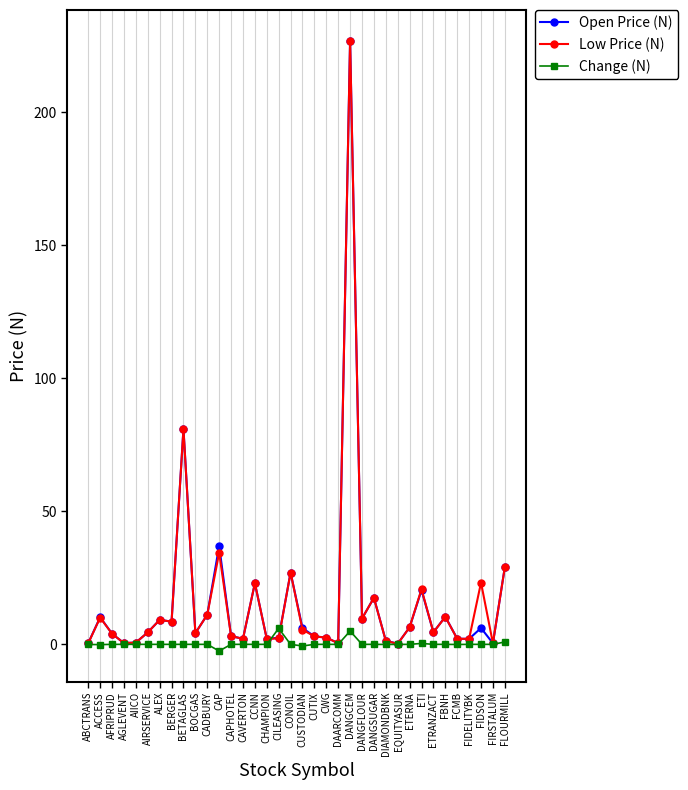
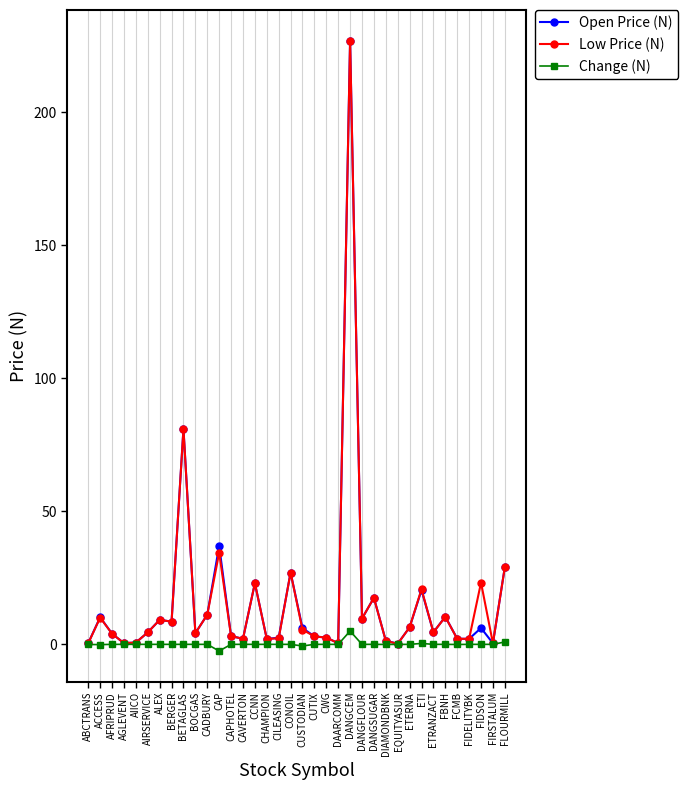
  {
    "Open Price (N)": {
      "CAP": 37,
      "FIDSON": 6
    },
    "Low Price (N)": {
      "CAP": 35,
      "FIDSON": 23
    },
    "Change (N)": {
      "ACCESS": 0,
      "AFRIPRUD": 0,
      "AIRSERVICE": 0,
      "ALEX": 0,
      "BERGER": 0,
      "BETAGLAS": 0,
      "BOCGAS": 0,
      "CADBURY": 0,
      "CAP": -3,
      "CAPHOTEL": 0,
      "CAVERTON": 0,
      "CCNN": 0,
      "CHAMPION": 0,
-     "CILEASING": 6,
+     "CILEASING": 0,
      "CONOIL": 0,
      "CUSTODIAN": -1,
      "CUTIX": 0,
      "CWG": 0,
      "DANGCEM": 5,
      "DANGFLOUR": 0,
      "DANGSUGAR": 0,
      "DIAMONDBNK": 0,
      "ETERNA": 0,
      "ETI": 0,
      "ETRANZACT": 0,
      "FBNH": 0,
      "FCMB": 0,
      "FIDELITYBK": 0,
      "FIDSON": 0,
      "FLOURMILL": 1
    }
  }
